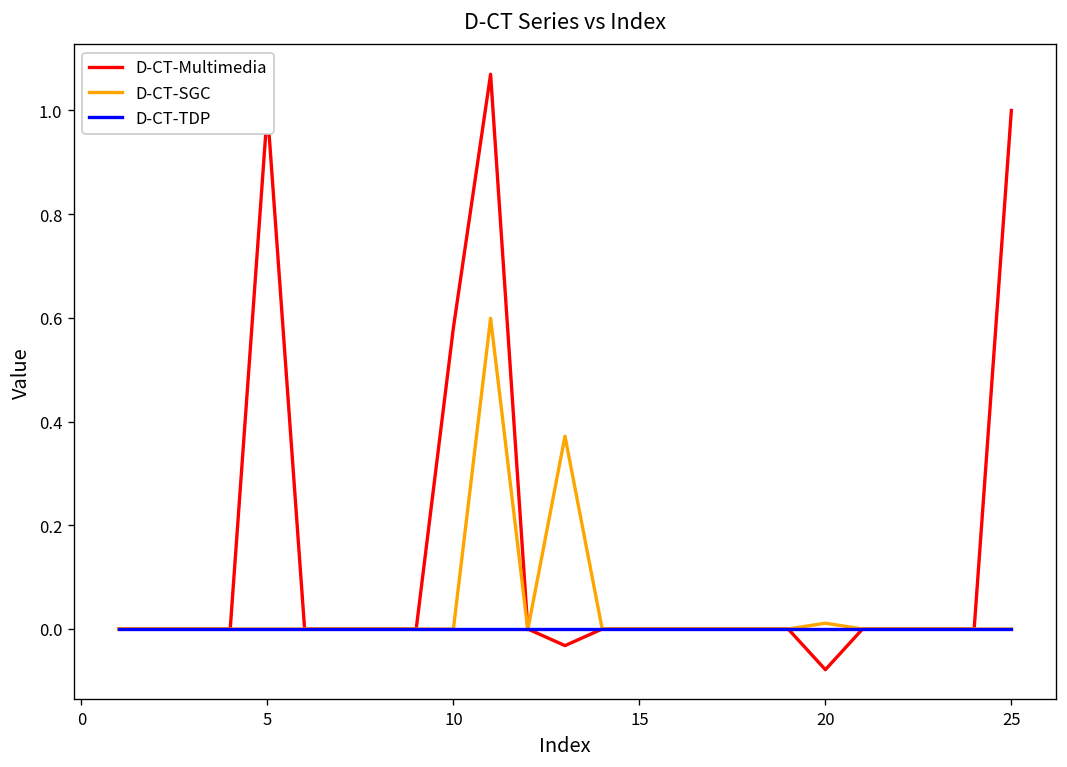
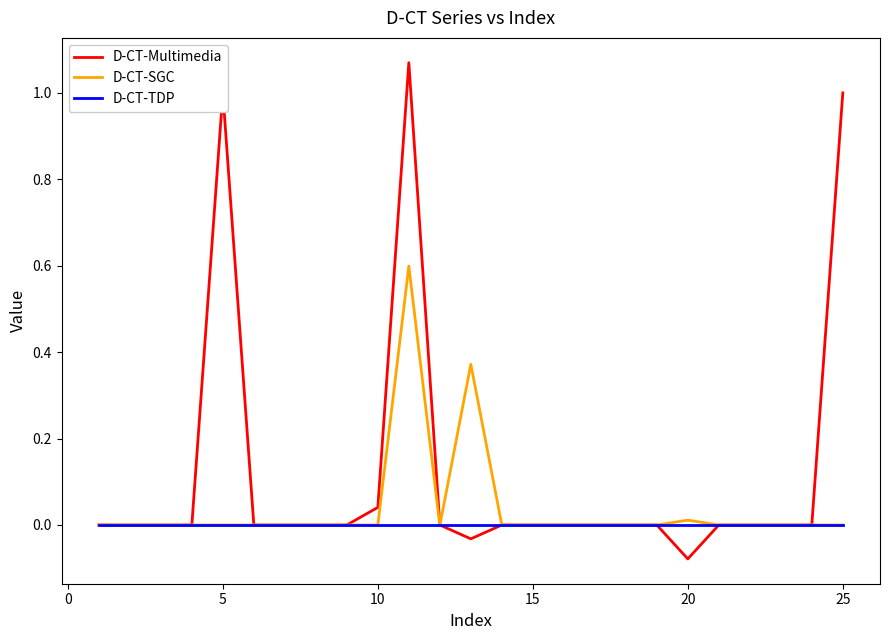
  {
    "D-CT-Multimedia": {
-     "10": 0.58,
+     "10": 0.04,
      "20": -0.08,
      "25": 1.00
    },
    "D-CT-SGC": {
      "20": 0.01
    },
    "D-CT-TDP": {
      "20": 0.00
    }
  }
